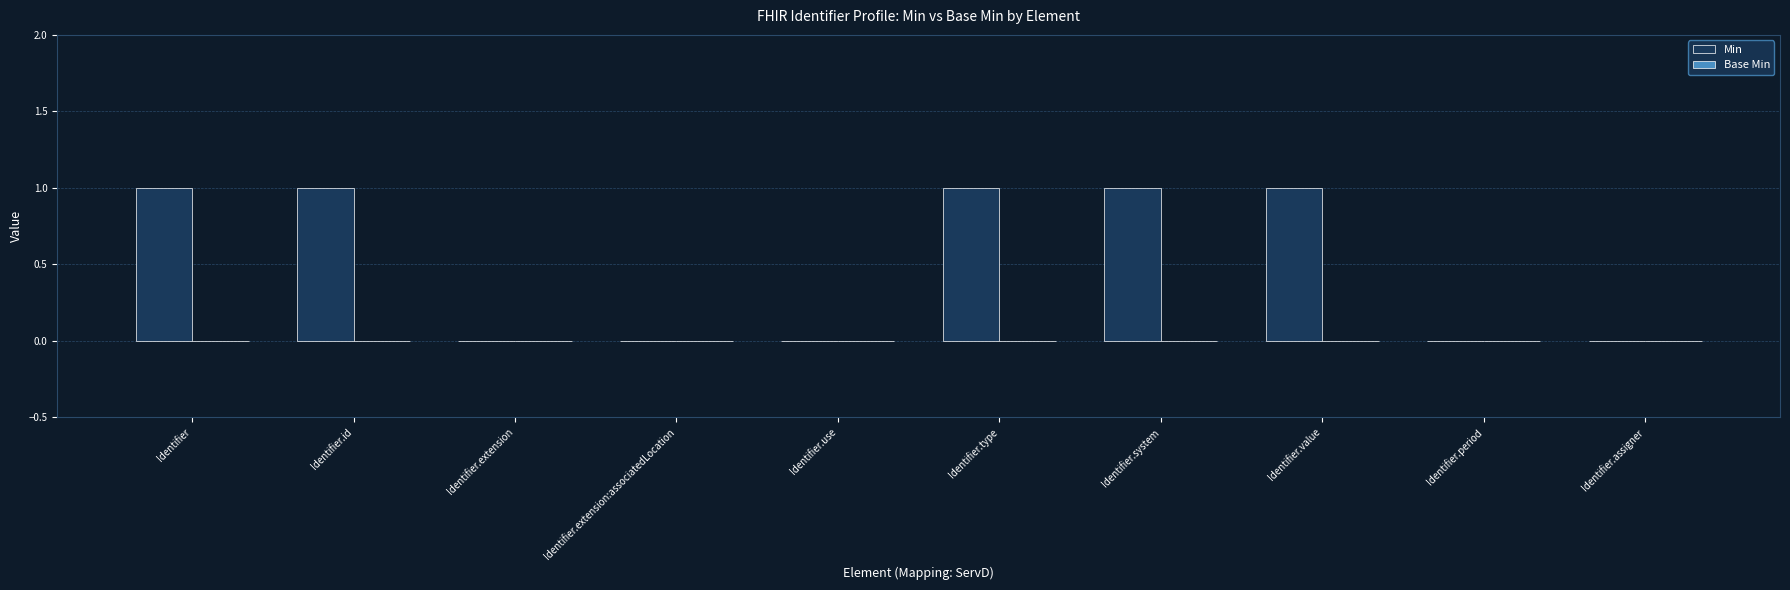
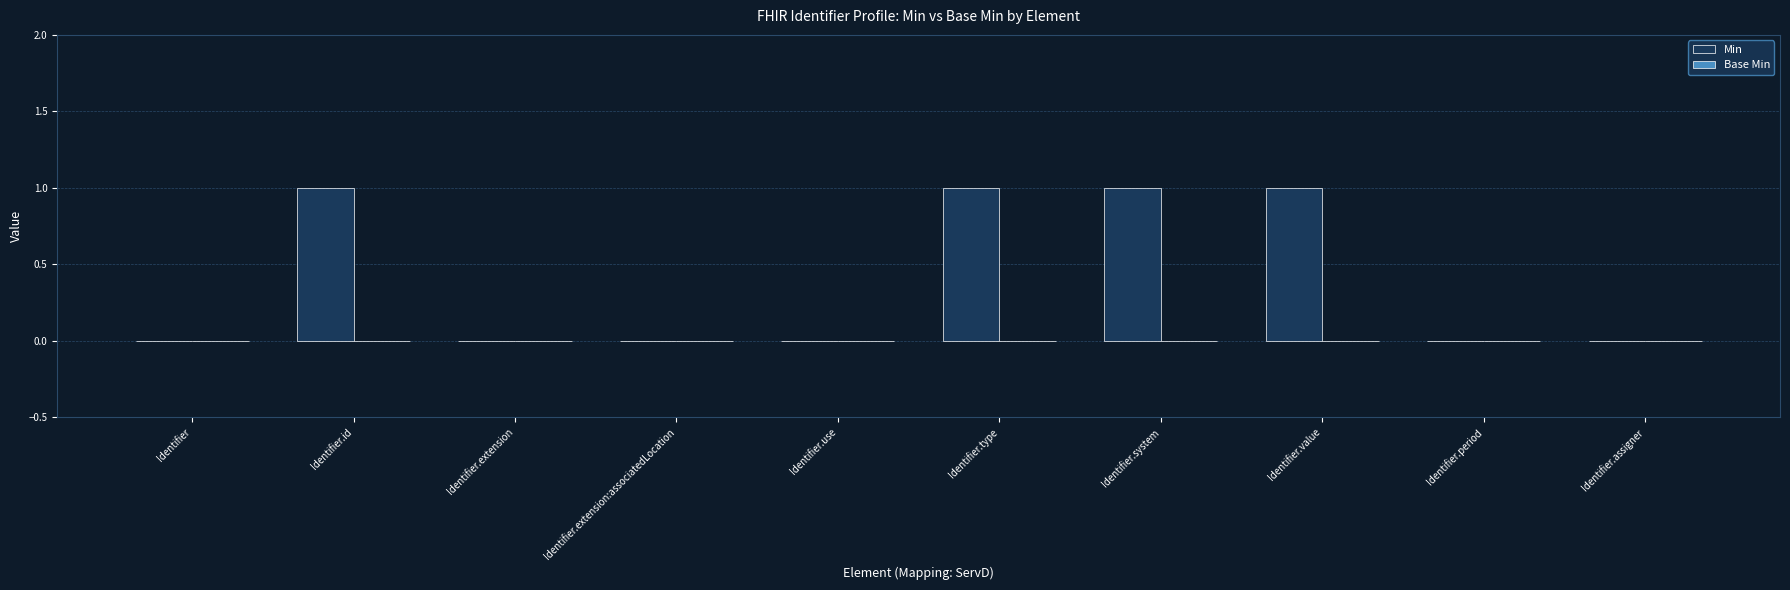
  {
    "Min": {
-     "Identifier": 1,
+     "Identifier": 0,
      "Identifier.id": 1,
      "Identifier.extension": 0,
      "Identifier.extension:associatedLocation": 0,
      "Identifier.use": 0,
      "Identifier.type": 1,
      "Identifier.system": 1,
      "Identifier.value": 1,
      "Identifier.period": 0,
      "Identifier.assigner": 0
    },
    "Base Min": {
      "Identifier": 0,
      "Identifier.id": 0,
      "Identifier.extension": 0,
      "Identifier.extension:associatedLocation": 0,
      "Identifier.use": 0,
      "Identifier.type": 0,
      "Identifier.system": 0,
      "Identifier.value": 0,
      "Identifier.period": 0,
      "Identifier.assigner": 0
    }
  }
